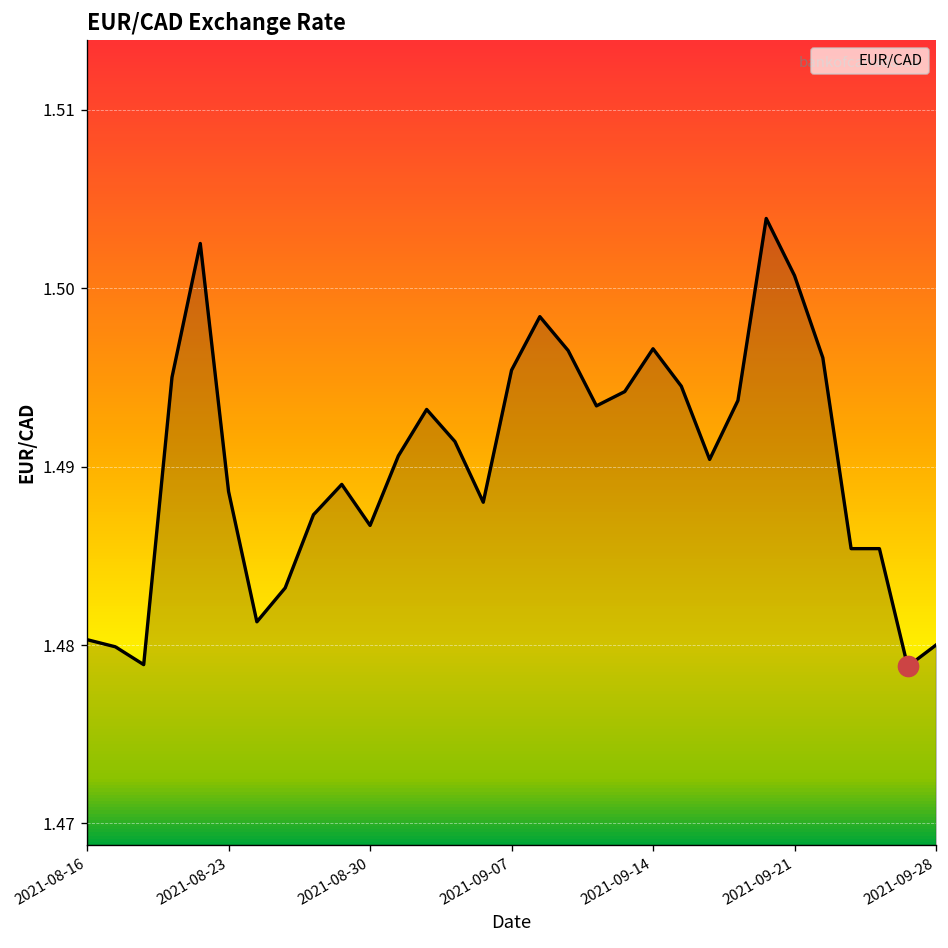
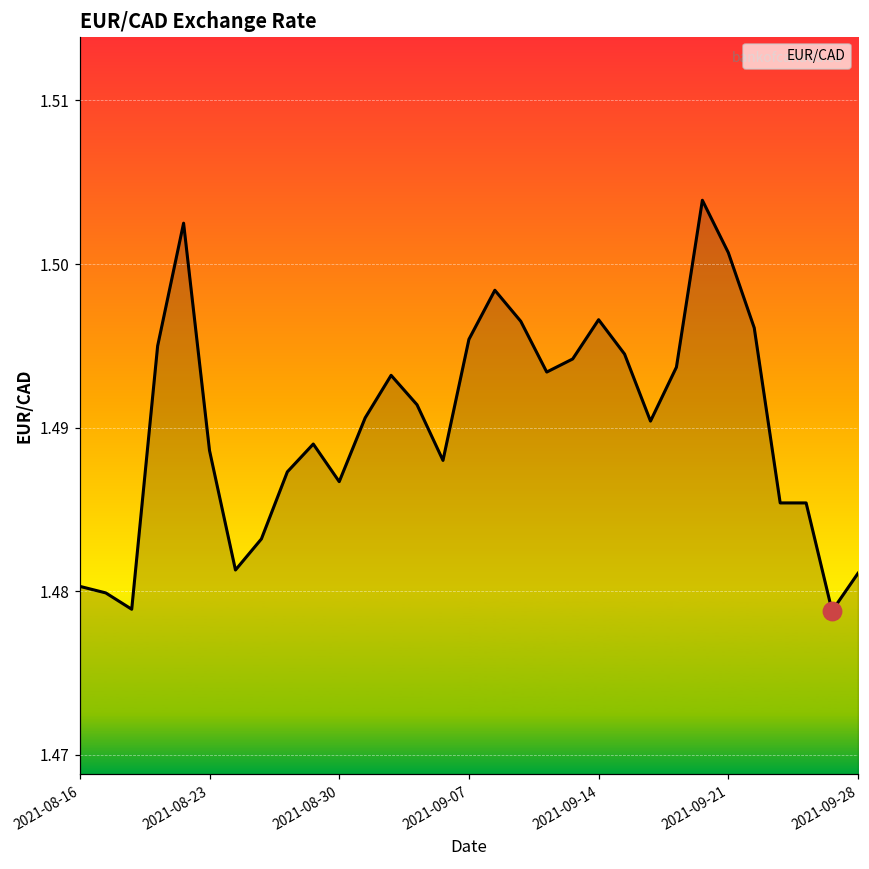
  {
    "EUR/CAD": {
      "2021-08-16": 1.4803,
      "2021-08-23": 1.4886,
      "2021-08-30": 1.4867,
      "2021-09-07": 1.4954,
      "2021-09-14": 1.4966,
      "2021-09-21": 1.5007,
-     "2021-09-28": 1.4800
+     "2021-09-28": 1.4811
    }
  }
